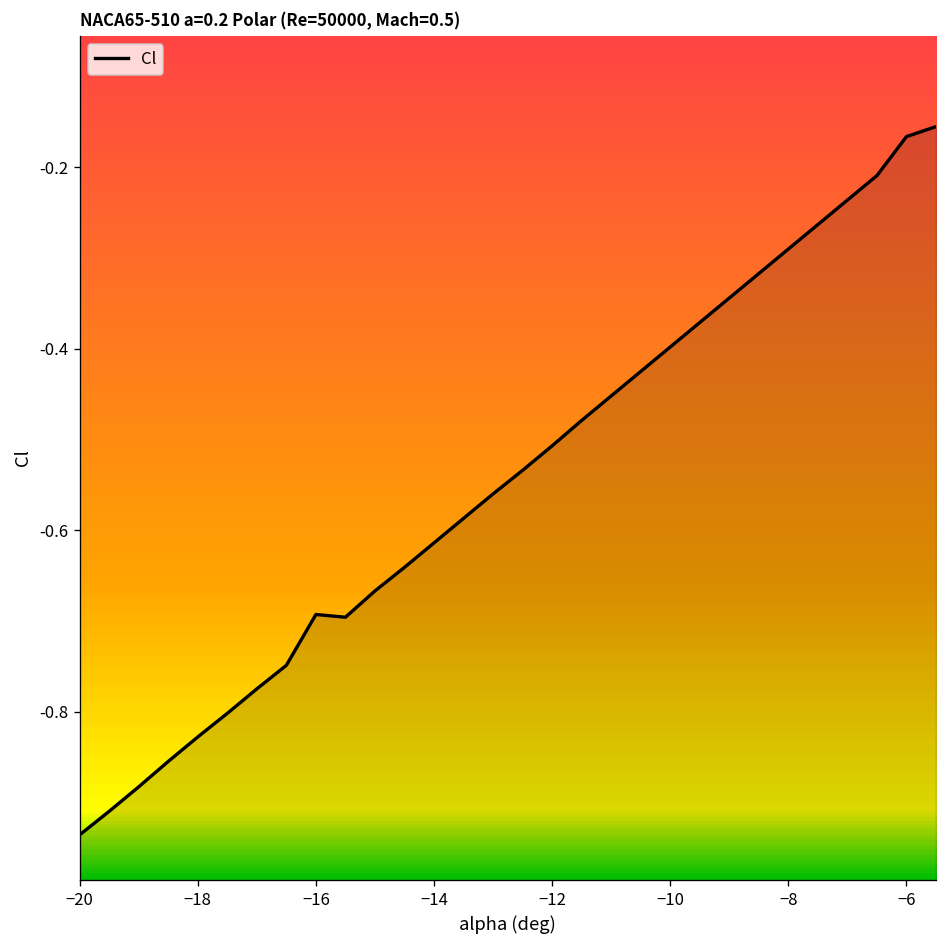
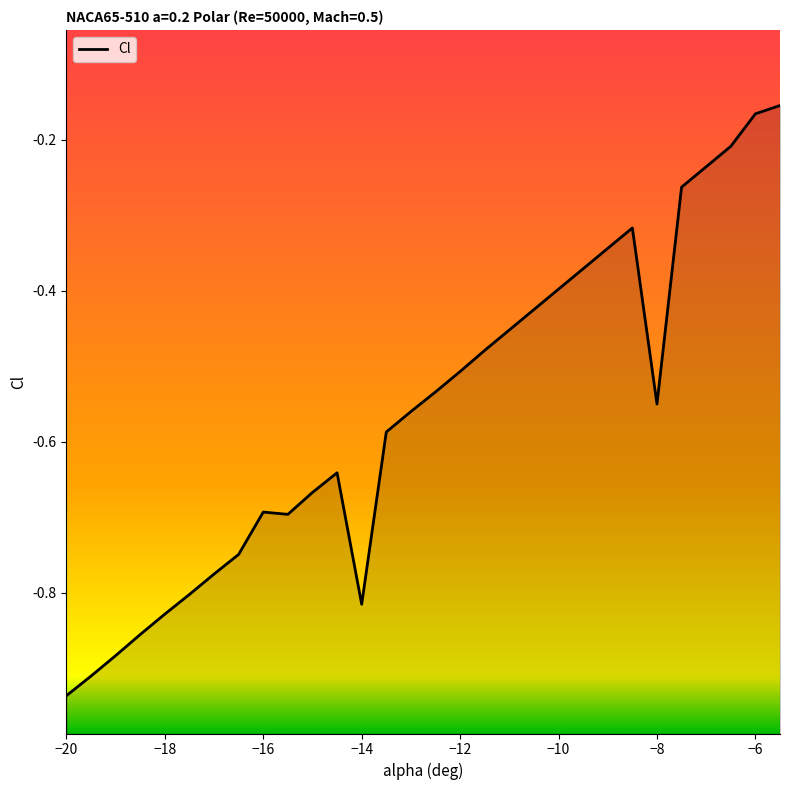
  {
    "−20": -0.94,
    "−18": -0.83,
    "−16": -0.69,
-   "−14": -0.61,
+   "−14": -0.82,
    "−12": -0.51,
    "−10": -0.40,
-   "−8": -0.29,
+   "−8": -0.55,
    "−6": -0.17
  }
